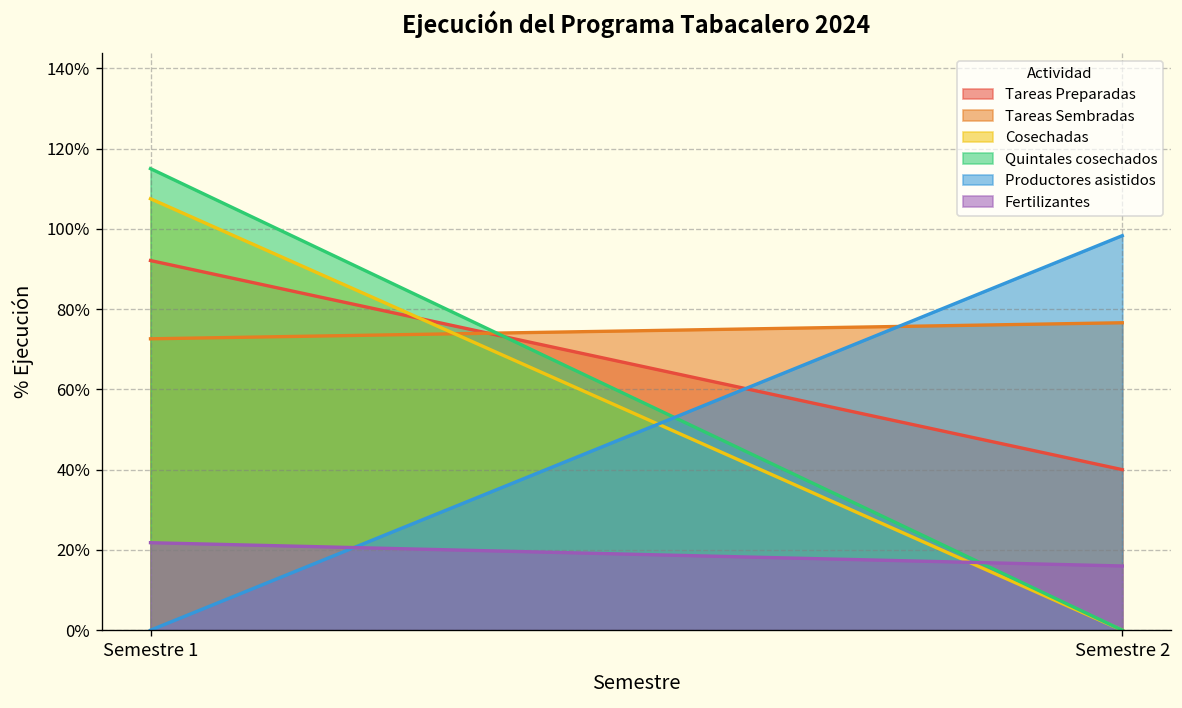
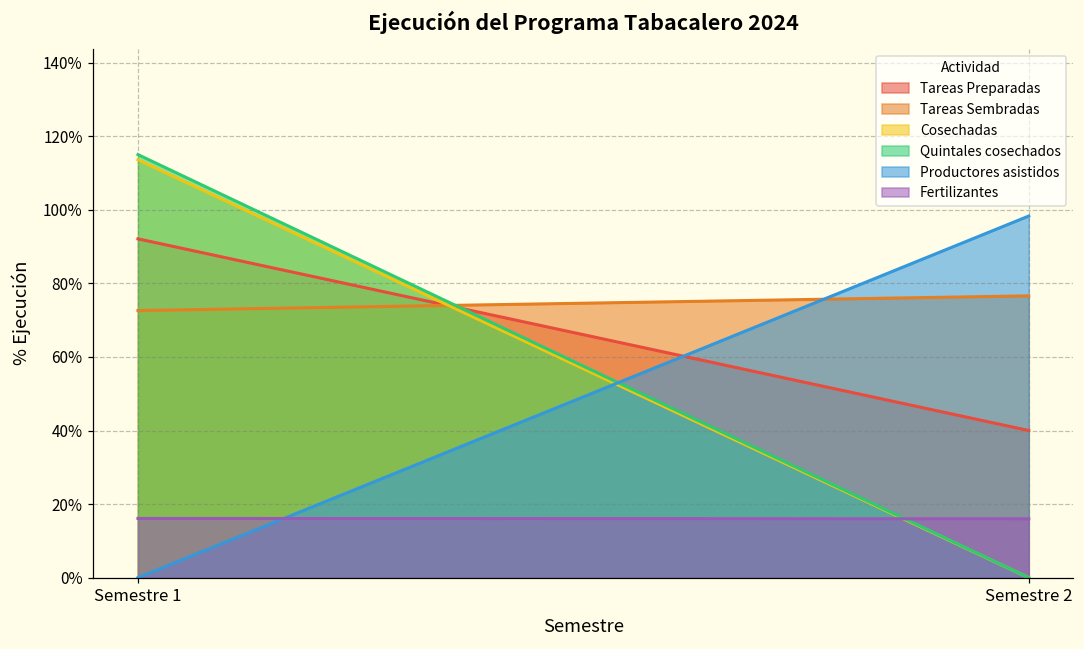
  {
    "Cosechadas": {
-     "Semestre 1": "108%"
+     "Semestre 1": "114%"
    },
    "Quintales cosechados": {
      "Semestre 1": "115%"
    },
    "Productores asistidos": {
      "Semestre 1": "0%",
      "Semestre 2": "98%"
    },
    "Fertilizantes": {
-     "Semestre 1": "22%",
+     "Semestre 1": "16%",
      "Semestre 2": "16%"
    }
  }
